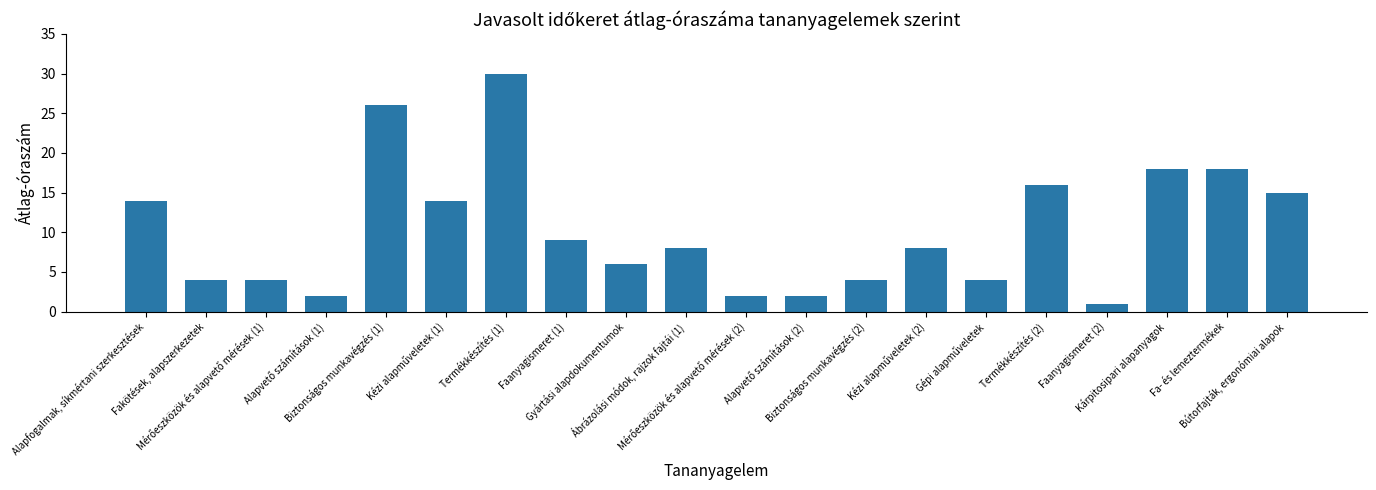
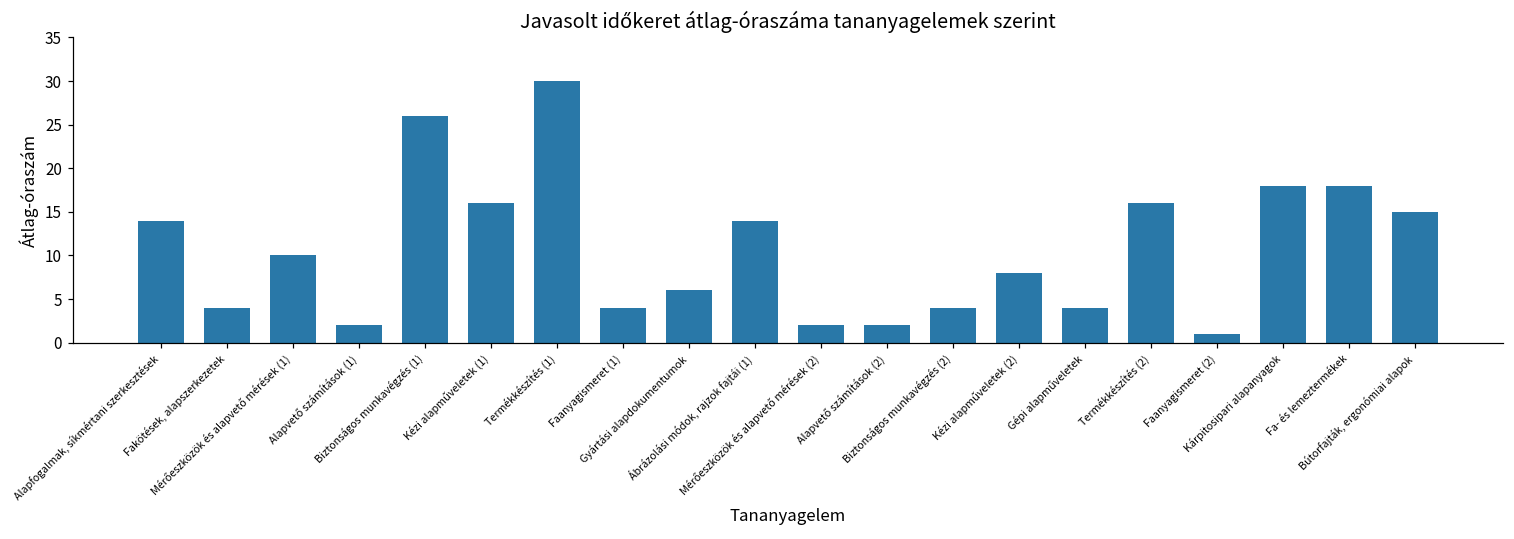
  {
    "Alapfogalmak, síkmértani szerkesztések": 14,
    "Fakötések, alapszerkezetek": 4,
-   "Mérőeszközök és alapvető mérések (1)": 4,
+   "Mérőeszközök és alapvető mérések (1)": 10,
    "Alapvető számítások (1)": 2,
    "Biztonságos munkavégzés (1)": 26,
-   "Kézi alapműveletek (1)": 14,
+   "Kézi alapműveletek (1)": 16,
    "Termékkészítés (1)": 30,
-   "Faanyagismeret (1)": 9,
+   "Faanyagismeret (1)": 4,
    "Gyártási alapdokumentumok": 6,
-   "Ábrázolási módok, rajzok fajtái (1)": 8,
+   "Ábrázolási módok, rajzok fajtái (1)": 14,
    "Mérőeszközök és alapvető mérések (2)": 2,
    "Alapvető számítások (2)": 2,
    "Biztonságos munkavégzés (2)": 4,
    "Kézi alapműveletek (2)": 8,
    "Gépi alapműveletek": 4,
    "Termékkészítés (2)": 16,
    "Faanyagismeret (2)": 1,
    "Kárpitosipari alapanyagok": 18,
    "Fa- és lemeztermékek": 18,
    "Bútorfajták, ergonómiai alapok": 15
  }
